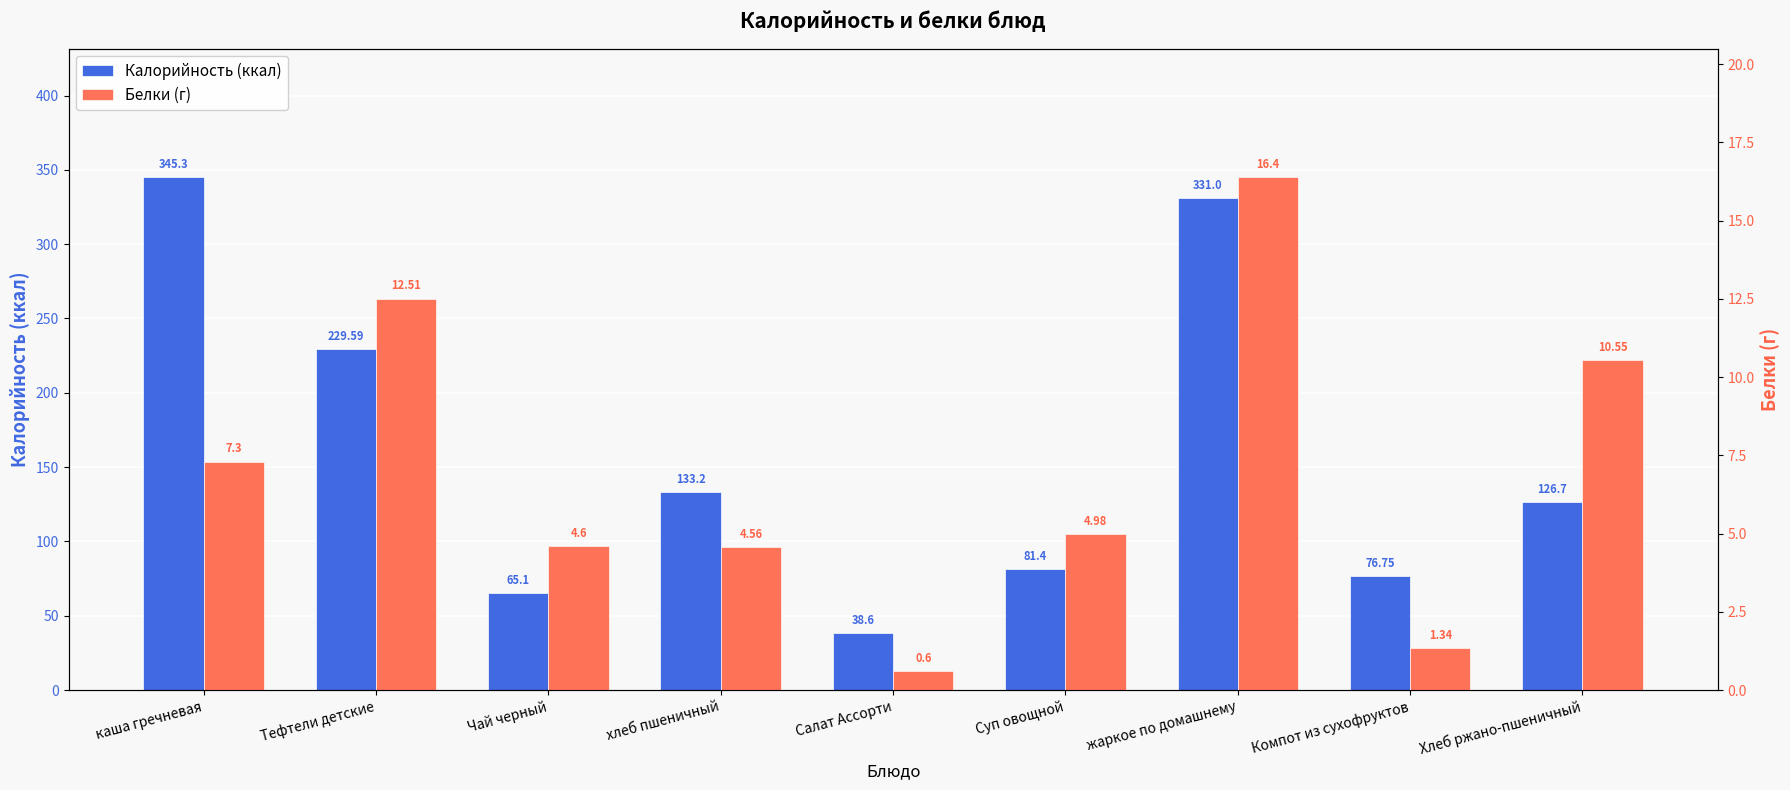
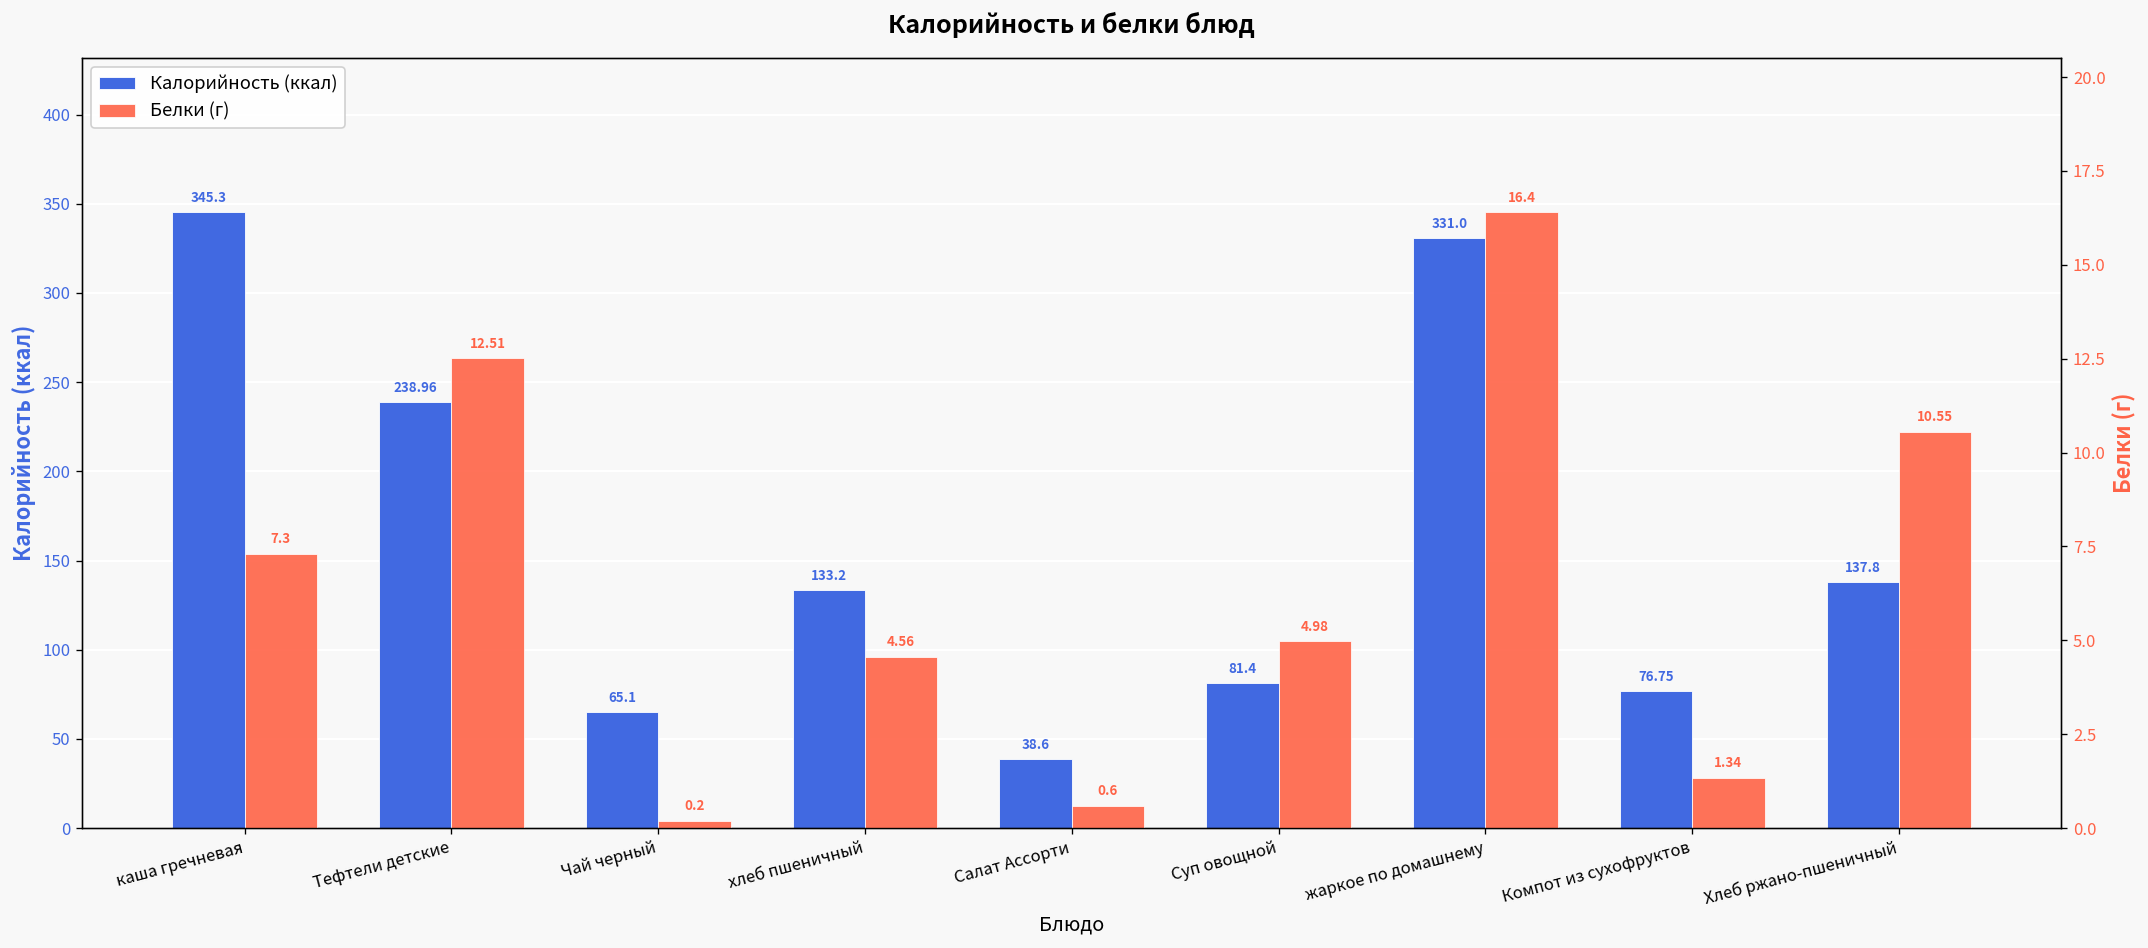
  {
    "Калорийность (ккал)": {
      "каша гречневая": 345.3,
-     "Тефтели детские": 229.59,
+     "Тефтели детские": 238.96,
      "Чай черный": 65.1,
      "хлеб пшеничный": 133.2,
      "Салат Ассорти": 38.6,
      "Суп овощной": 81.4,
      "жаркое по домашнему": 331.0,
      "Компот из сухофруктов": 76.75,
-     "Хлеб ржано-пшеничный": 126.7
+     "Хлеб ржано-пшеничный": 137.8
    },
    "Белки (г)": {
      "каша гречневая": 7.3,
      "Тефтели детские": 12.51,
-     "Чай черный": 4.6,
+     "Чай черный": 0.2,
      "хлеб пшеничный": 4.56,
      "Салат Ассорти": 0.6,
      "Суп овощной": 4.98,
      "жаркое по домашнему": 16.4,
      "Компот из сухофруктов": 1.34,
      "Хлеб ржано-пшеничный": 10.55
    }
  }
